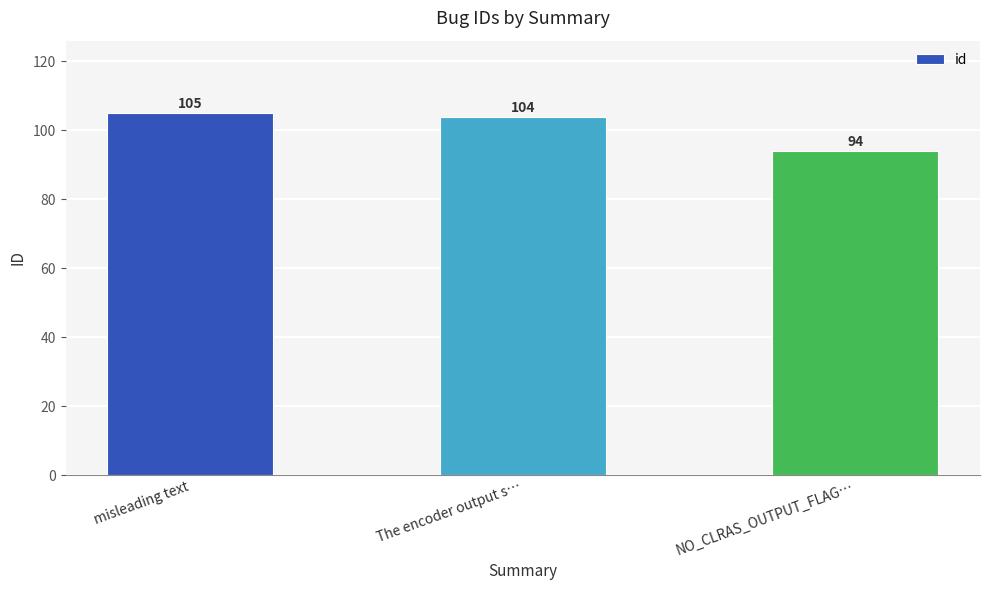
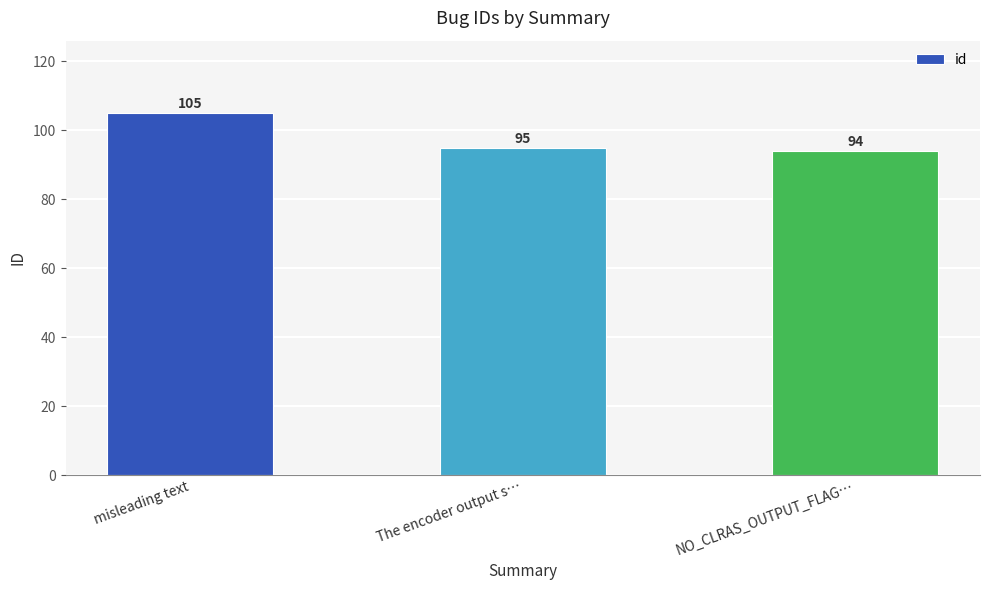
  {
    "misleading text": 105,
-   "The encoder output s…": 104,
+   "The encoder output s…": 95,
    "NO_CLRAS_OUTPUT_FLAG…": 94
  }
